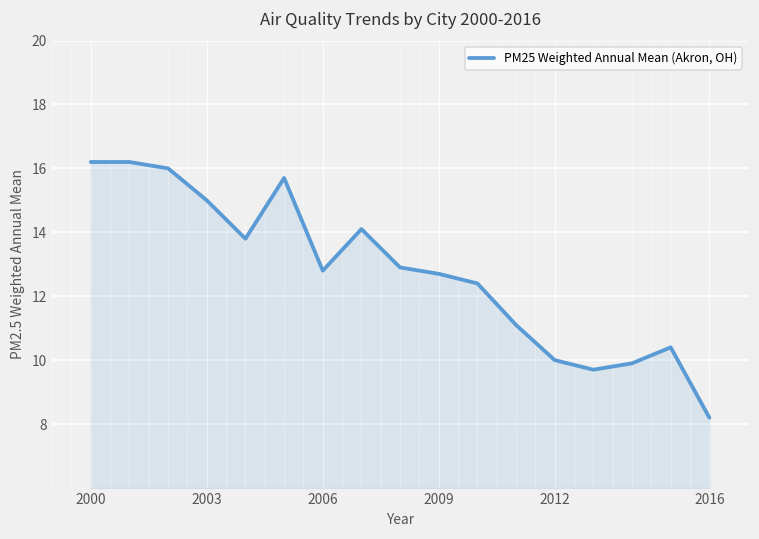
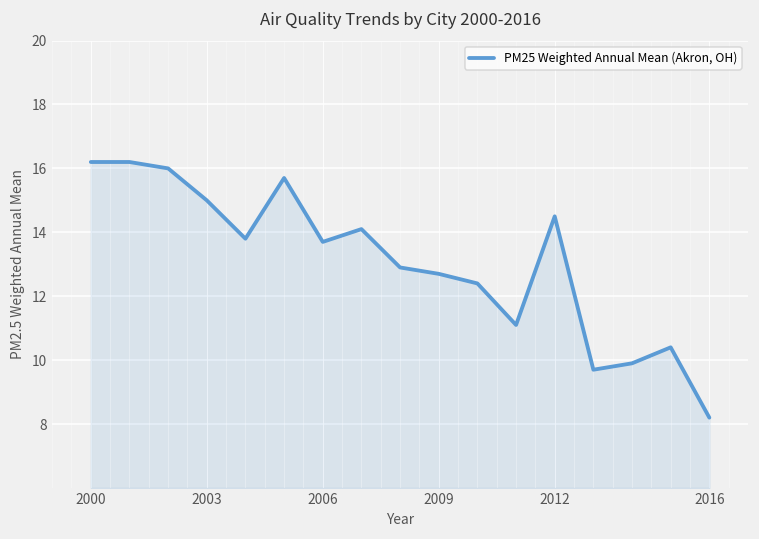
  {
    "2000": 16.2,
    "2003": 15.0,
-   "2006": 12.8,
+   "2006": 13.7,
    "2009": 12.7,
-   "2012": 10.0,
+   "2012": 14.5,
    "2016": 8.2
  }
